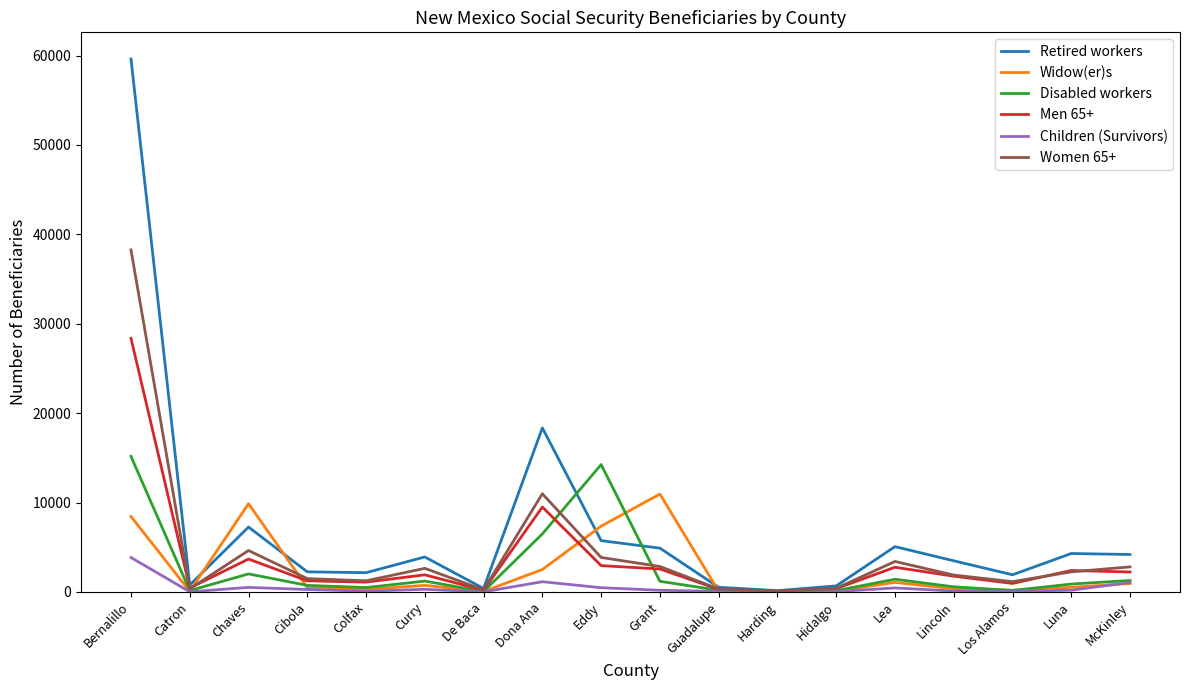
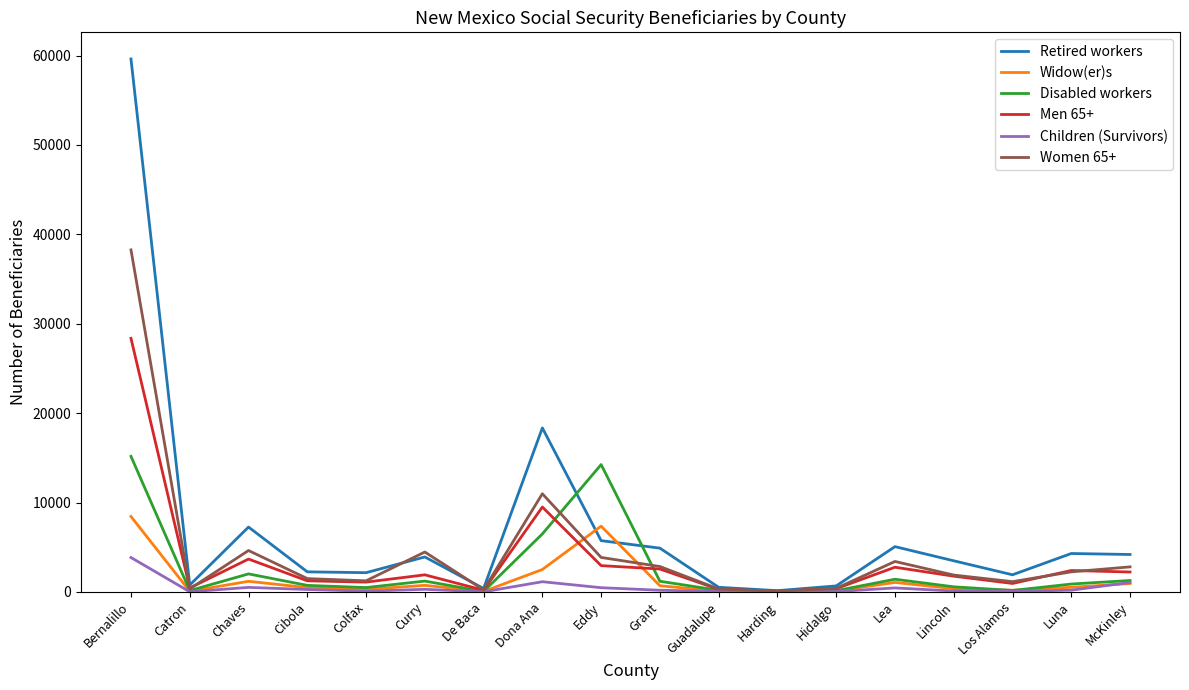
  {
    "Retired workers": {
      "Bernalillo": 60000,
      "Catron": 1000,
      "Chaves": 7000,
      "Cibola": 2000,
      "Colfax": 2000,
      "Curry": 4000,
      "Dona Ana": 18000,
      "Eddy": 6000,
      "Grant": 5000,
      "Lea": 5000,
      "Lincoln": 3000,
      "Los Alamos": 2000,
      "Luna": 4000,
      "McKinley": 4000
    },
    "Widow(er)s": {
      "Bernalillo": 8000,
-     "Chaves": 10000,
+     "Chaves": 1000,
      "Curry": 1000,
      "Dona Ana": 3000,
      "Eddy": 7000,
-     "Grant": 11000,
+     "Grant": 1000,
      "Lea": 1000,
      "Luna": 1000
    },
    "Disabled workers": {
      "Bernalillo": 15000,
      "Chaves": 2000,
      "Curry": 1000,
      "Dona Ana": 6000,
      "Eddy": 14000,
      "Grant": 1000,
      "Lea": 1000,
      "Luna": 1000
    },
    "Men 65+": {
      "Bernalillo": 28000,
      "Chaves": 4000,
      "Curry": 2000,
      "Dona Ana": 10000,
      "Eddy": 3000,
      "Lea": 3000,
      "McKinley": 2000
    },
    "Children (Survivors)": {
      "Bernalillo": 4000,
      "Chaves": 1000,
      "Curry": 0,
      "Dona Ana": 1000,
      "Eddy": 0,
      "Grant": 0,
      "Lea": 0,
      "Luna": 0
    },
    "Women 65+": {
      "Bernalillo": 38000,
      "Chaves": 5000,
-     "Curry": 3000,
+     "Curry": 4000,
      "Dona Ana": 11000,
      "Eddy": 4000,
      "Lea": 3000,
      "McKinley": 3000
    }
  }
